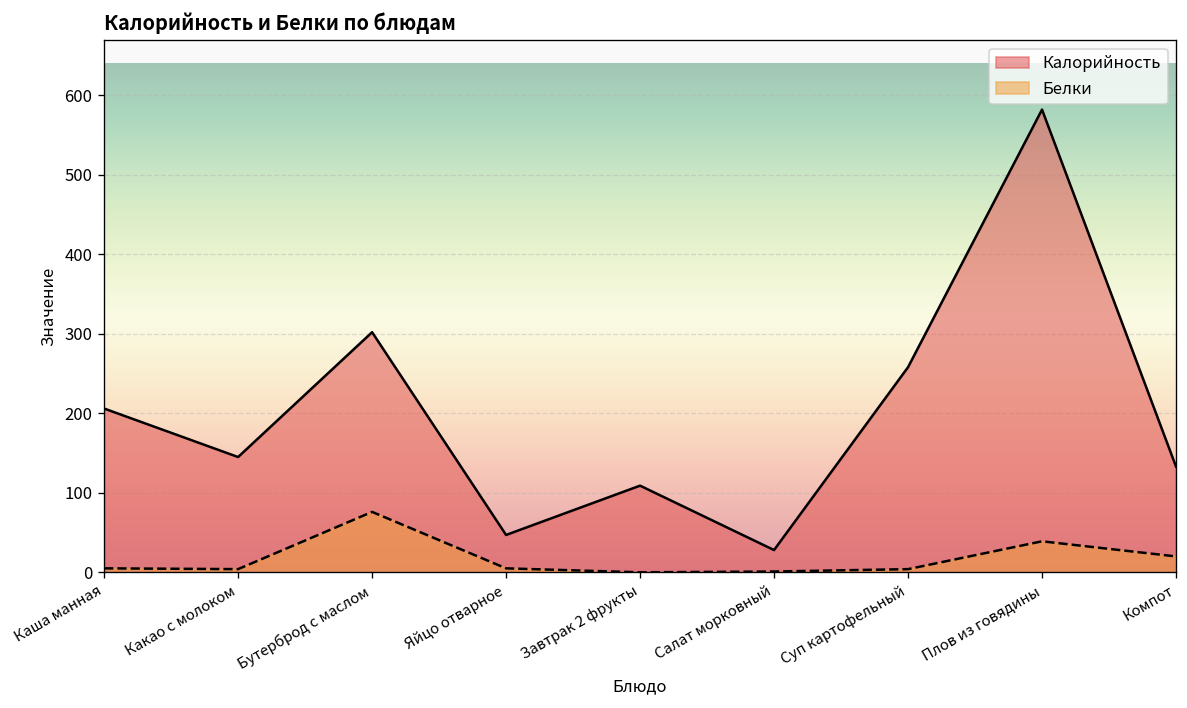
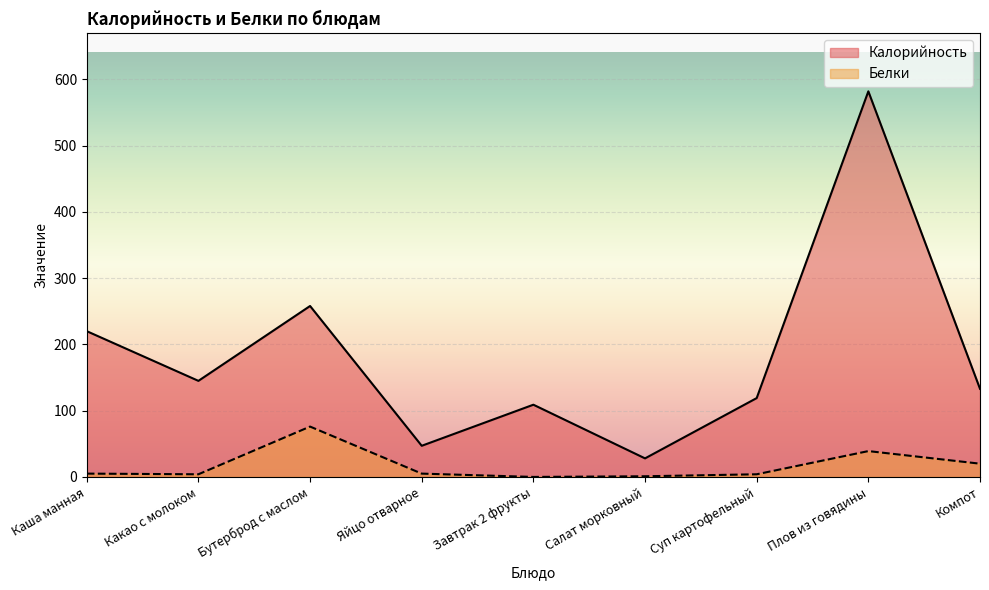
  {
    "Калорийность": {
-     "Каша манная": 210,
+     "Каша манная": 220,
      "Какао с молоком": 150,
-     "Бутерброд с маслом": 300,
+     "Бутерброд с маслом": 260,
      "Яйцо отварное": 50,
      "Завтрак 2 фрукты": 110,
      "Салат морковный": 30,
-     "Суп картофельный": 260,
+     "Суп картофельный": 120,
      "Плов из говядины": 580,
      "Компот": 130
    },
    "Белки": {
      "Каша манная": 10,
      "Какао с молоком": 0,
      "Бутерброд с маслом": 80,
      "Яйцо отварное": 10,
      "Завтрак 2 фрукты": 0,
      "Салат морковный": 0,
      "Суп картофельный": 0,
      "Плов из говядины": 40,
      "Компот": 20
    }
  }
